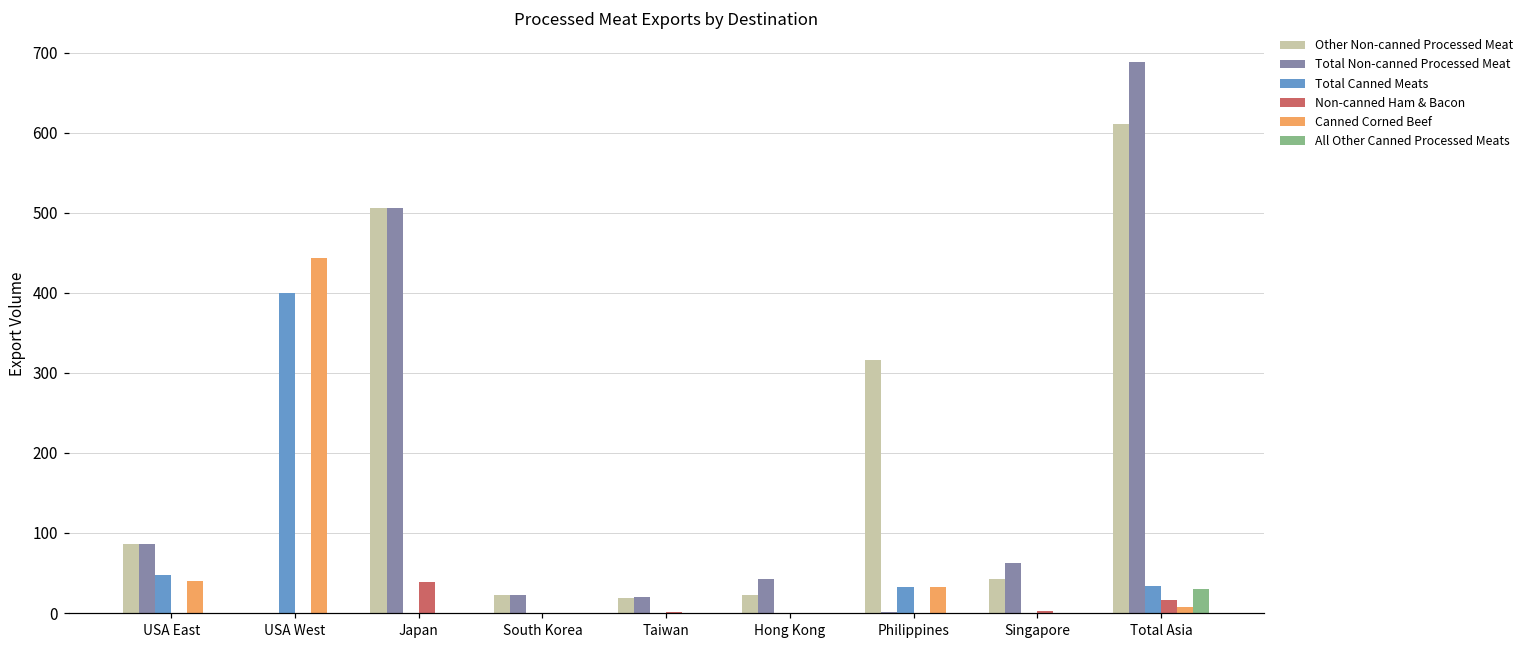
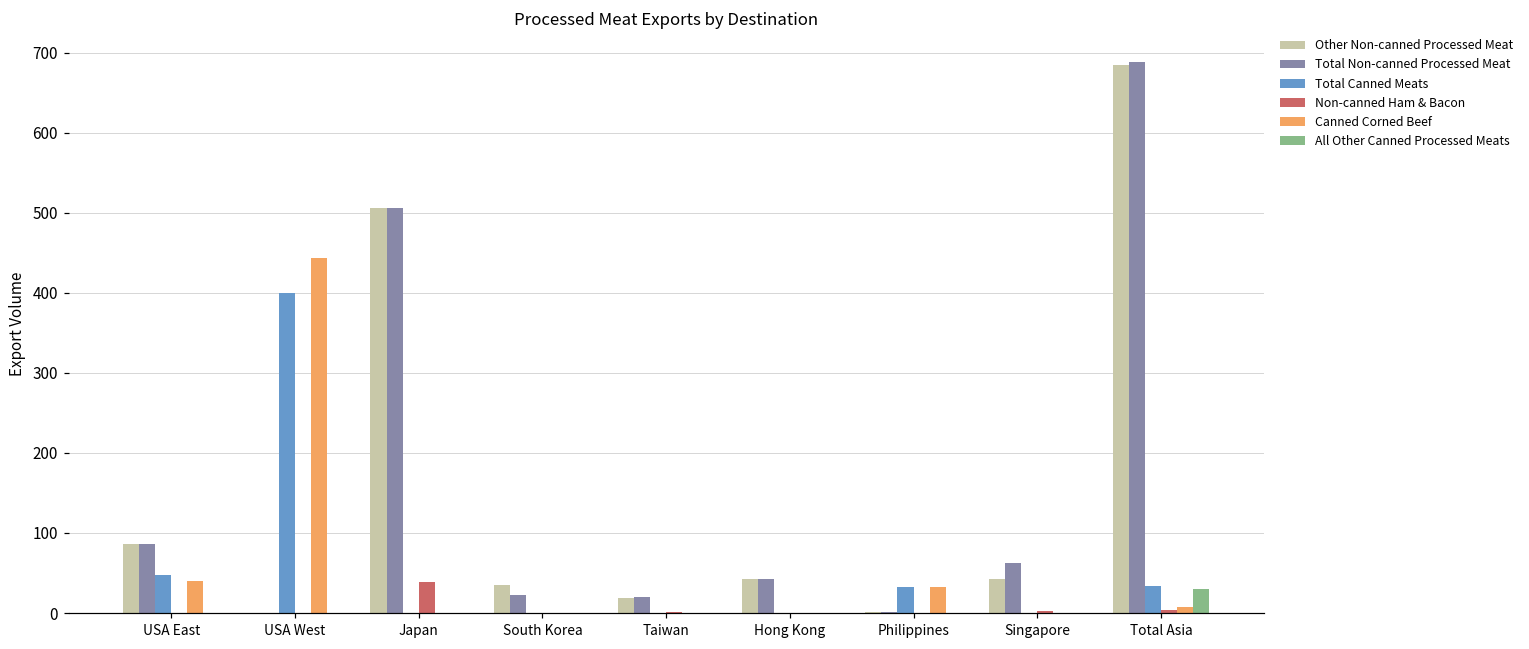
  {
    "Other Non-canned Processed Meat": {
      "USA East": 90,
      "USA West": 0,
      "Japan": 510,
-     "South Korea": 20,
+     "South Korea": 40,
      "Taiwan": 20,
-     "Hong Kong": 20,
-     "Philippines": 320,
+     "Hong Kong": 40,
+     "Philippines": 0,
      "Singapore": 40,
-     "Total Asia": 610
+     "Total Asia": 680
    },
    "Non-canned Ham & Bacon": {
      "USA East": 0,
      "USA West": 0,
      "Japan": 40,
      "South Korea": 0,
      "Philippines": 0,
-     "Total Asia": 20
+     "Total Asia": 0
    },
    "Canned Corned Beef": {
      "USA East": 40,
      "USA West": 440,
      "Japan": 0,
      "South Korea": 0,
      "Taiwan": 0,
      "Hong Kong": 0,
      "Philippines": 30,
      "Singapore": 0,
      "Total Asia": 10
    },
    "All Other Canned Processed Meats": {
      "USA East": 0,
      "USA West": 0,
      "Japan": 0,
      "South Korea": 0,
      "Taiwan": 0,
      "Hong Kong": 0,
      "Philippines": 0,
      "Total Asia": 30
    }
  }
